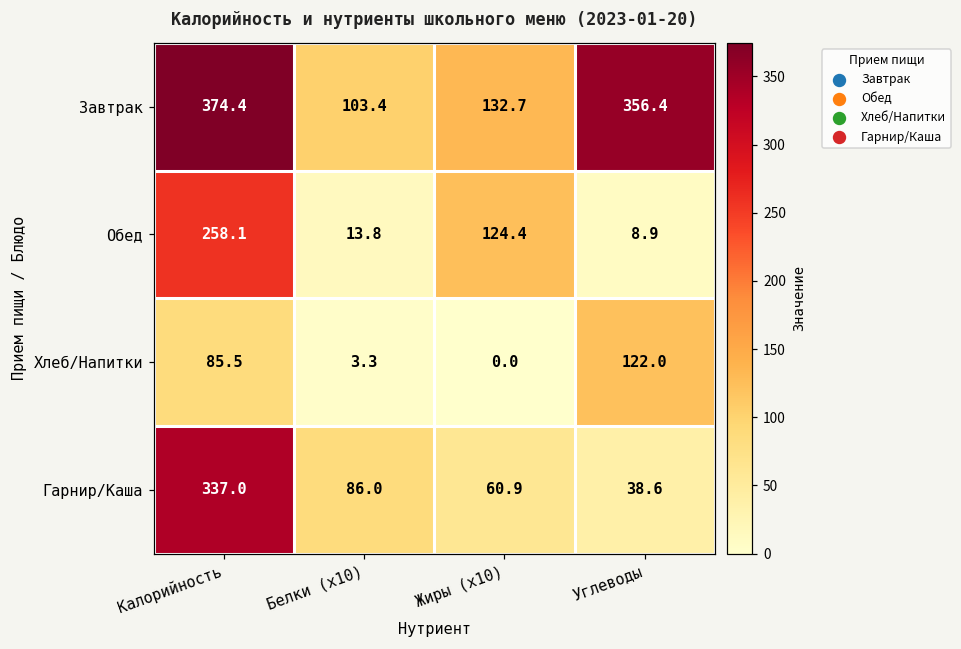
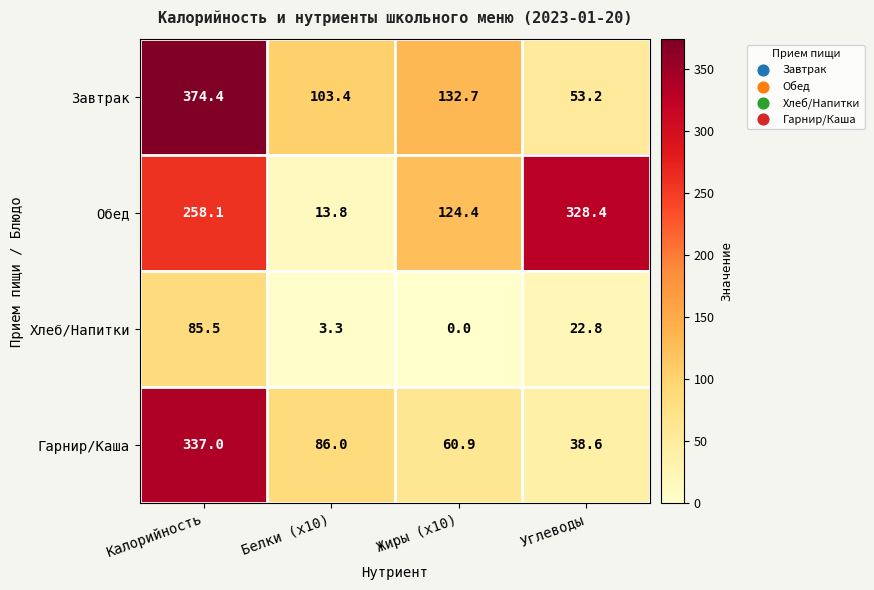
  {
    "Завтрак": {
      "Калорийность": 374.4,
      "Белки (x10)": 103.4,
      "Жиры (x10)": 132.7,
-     "Углеводы": 356.4
+     "Углеводы": 53.2
    },
    "Обед": {
      "Калорийность": 258.1,
      "Белки (x10)": 13.8,
      "Жиры (x10)": 124.4,
-     "Углеводы": 8.9
+     "Углеводы": 328.4
    },
    "Хлеб/Напитки": {
      "Калорийность": 85.5,
      "Белки (x10)": 3.3,
      "Жиры (x10)": 0.0,
-     "Углеводы": 122.0
+     "Углеводы": 22.8
    },
    "Гарнир/Каша": {
      "Калорийность": 337.0,
      "Белки (x10)": 86.0,
      "Жиры (x10)": 60.9,
      "Углеводы": 38.6
    }
  }
